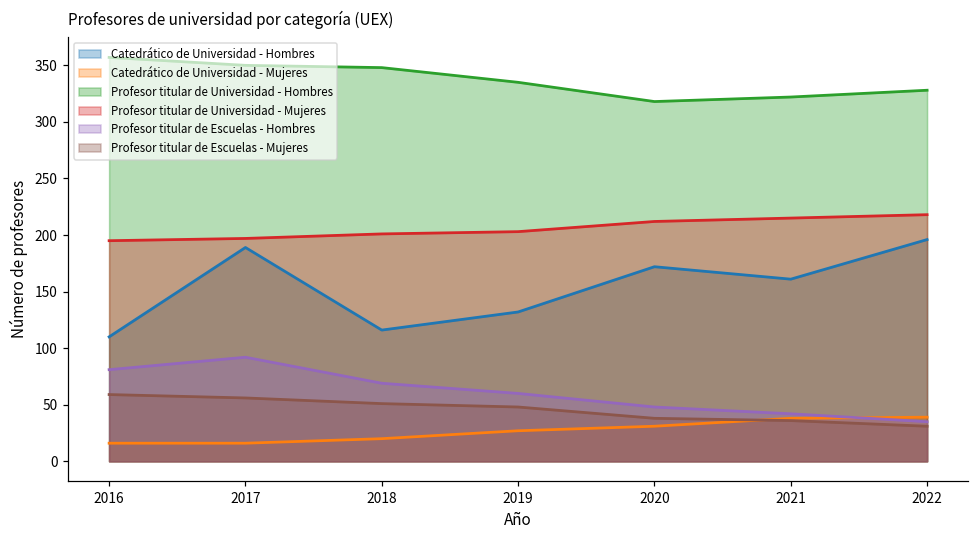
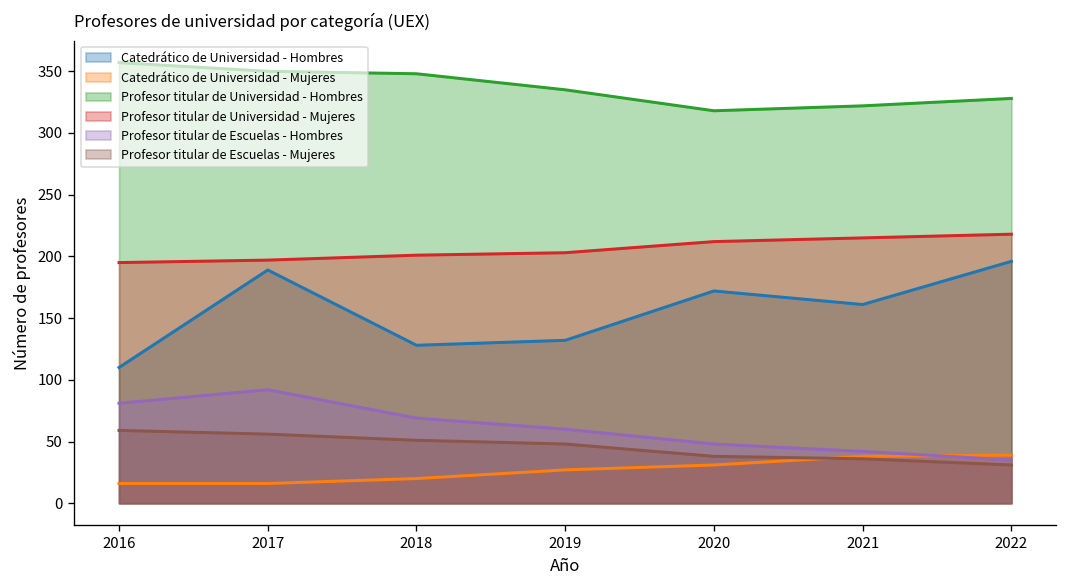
  {
    "Catedrático de Universidad - Hombres": {
      "2016": 110,
      "2017": 189,
-     "2018": 116,
+     "2018": 128,
      "2019": 132,
      "2020": 172,
      "2021": 161,
      "2022": 196
    },
    "Profesor titular de Universidad - Hombres": {
      "2018": 348,
      "2019": 335,
      "2020": 318,
      "2021": 322,
      "2022": 328
    },
    "Profesor titular de Escuelas - Hombres": {
      "2016": 81,
      "2017": 92,
      "2018": 69,
      "2019": 60,
      "2020": 48,
      "2021": 42,
      "2022": 35
    }
  }
